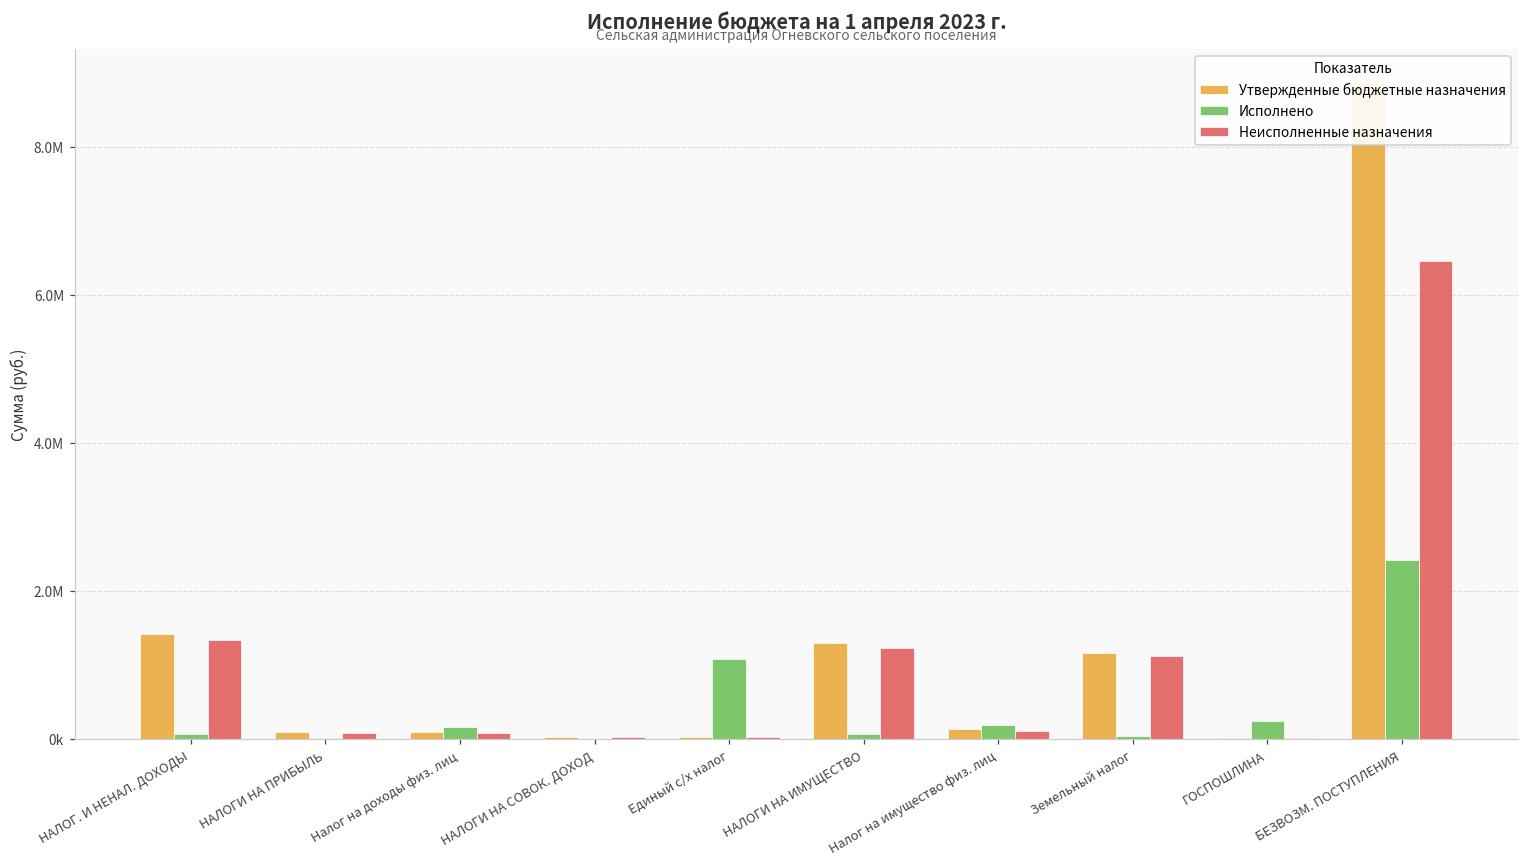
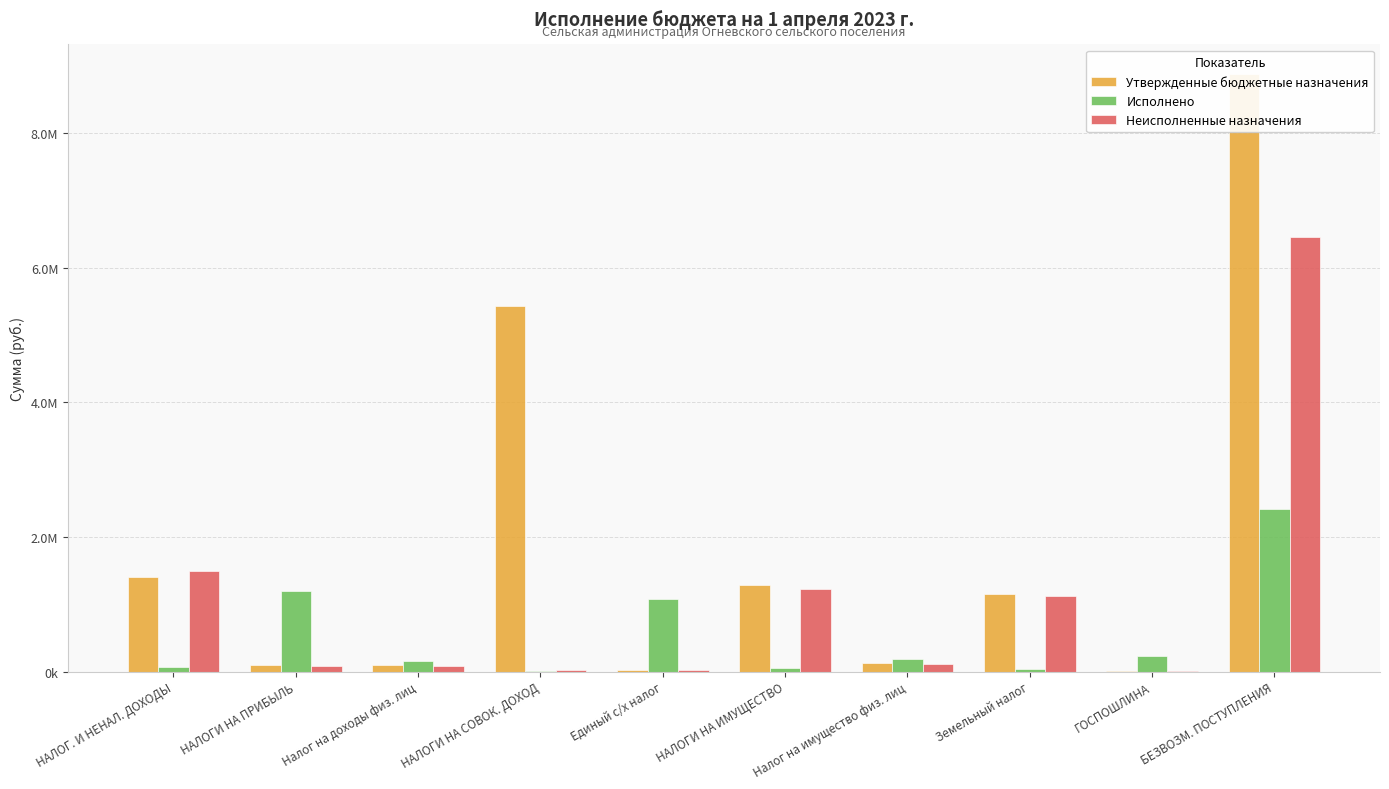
  {
    "Утвержденные бюджетные назначения": {
      "НАЛОГ. И НЕНАЛ. ДОХОДЫ": 1400000,
      "НАЛОГИ НА ПРИБЫЛЬ": 100000,
      "Налог на доходы физ. лиц": 100000,
-     "НАЛОГИ НА СОВОК. ДОХОД": 0,
+     "НАЛОГИ НА СОВОК. ДОХОД": 5400000,
      "НАЛОГИ НА ИМУЩЕСТВО": 1300000,
      "Налог на имущество физ. лиц": 100000,
      "Земельный налог": 1200000
    },
    "Исполнено": {
      "НАЛОГ. И НЕНАЛ. ДОХОДЫ": 100000,
-     "НАЛОГИ НА ПРИБЫЛЬ": 0,
+     "НАЛОГИ НА ПРИБЫЛЬ": 1200000,
      "Налог на доходы физ. лиц": 200000,
      "Единый с/х налог": 1100000,
      "НАЛОГИ НА ИМУЩЕСТВО": 100000,
      "Налог на имущество физ. лиц": 200000,
      "ГОСПОШЛИНА": 200000,
      "БЕЗВОЗМ. ПОСТУПЛЕНИЯ": 2400000
    },
    "Неисполненные назначения": {
-     "НАЛОГ. И НЕНАЛ. ДОХОДЫ": 1300000,
+     "НАЛОГ. И НЕНАЛ. ДОХОДЫ": 1500000,
      "НАЛОГИ НА ПРИБЫЛЬ": 100000,
      "Налог на доходы физ. лиц": 100000,
      "НАЛОГИ НА ИМУЩЕСТВО": 1200000,
      "Налог на имущество физ. лиц": 100000,
      "Земельный налог": 1100000,
      "БЕЗВОЗМ. ПОСТУПЛЕНИЯ": 6500000
    }
  }
